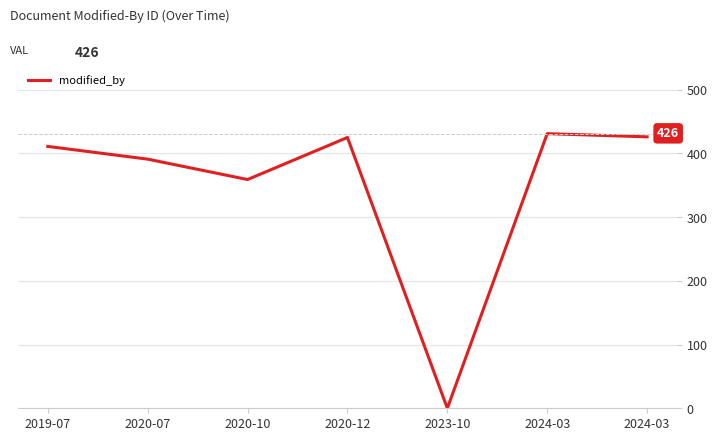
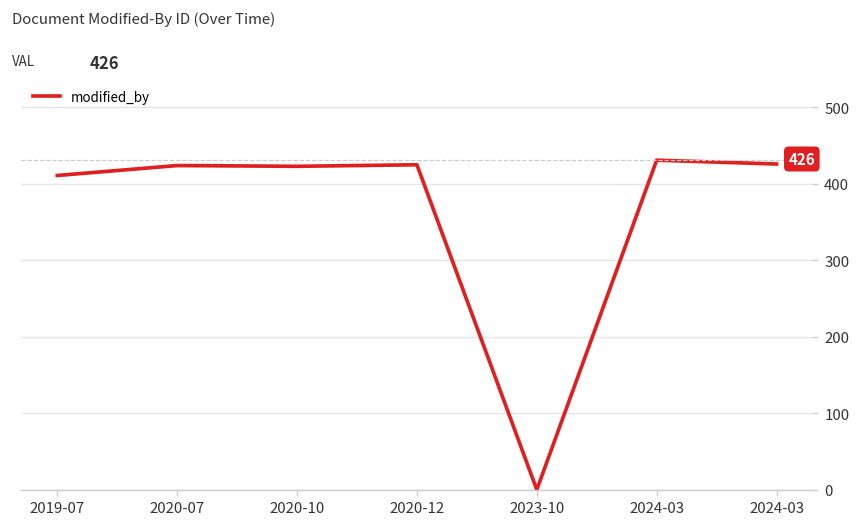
  {
    "2019-07": 410,
-   "2020-07": 390,
-   "2020-10": 360,
+   "2020-07": 420,
+   "2020-10": 420,
    "2020-12": 430,
    "2023-10": 0
  }
